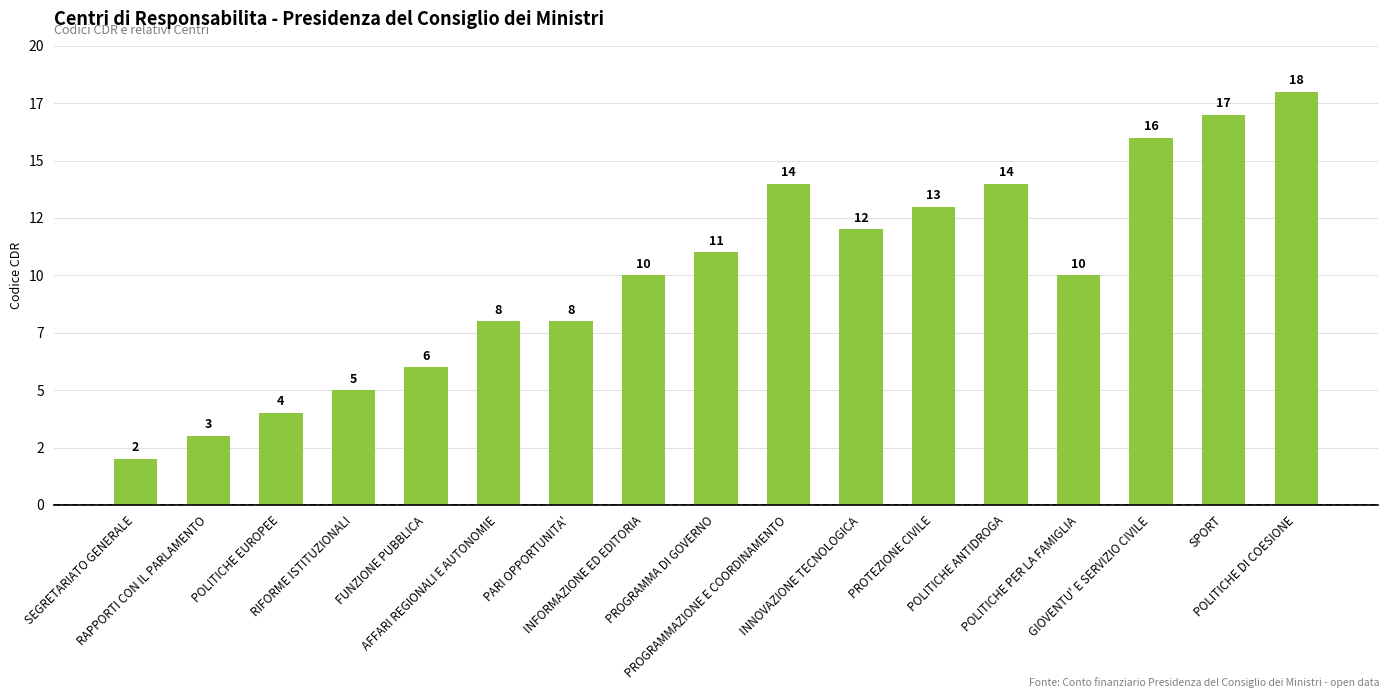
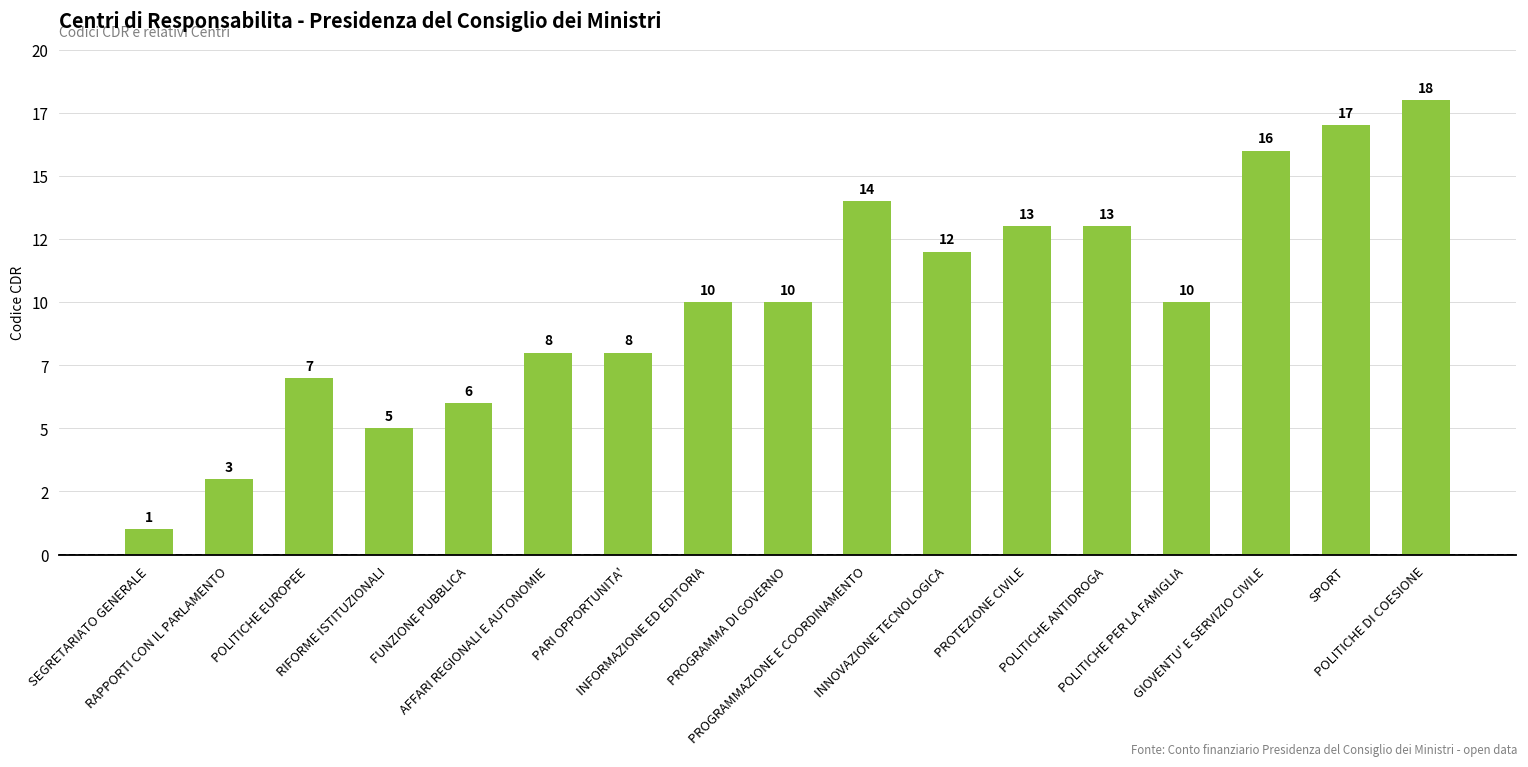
  {
-   "SEGRETARIATO GENERALE": 2,
+   "SEGRETARIATO GENERALE": 1,
    "RAPPORTI CON IL PARLAMENTO": 3,
-   "POLITICHE EUROPEE": 4,
+   "POLITICHE EUROPEE": 7,
    "RIFORME ISTITUZIONALI": 5,
    "FUNZIONE PUBBLICA": 6,
    "AFFARI REGIONALI E AUTONOMIE": 8,
    "PARI OPPORTUNITA'": 8,
    "INFORMAZIONE ED EDITORIA": 10,
-   "PROGRAMMA DI GOVERNO": 11,
+   "PROGRAMMA DI GOVERNO": 10,
    "PROGRAMMAZIONE E COORDINAMENTO": 14,
    "INNOVAZIONE TECNOLOGICA": 12,
    "PROTEZIONE CIVILE": 13,
-   "POLITICHE ANTIDROGA": 14,
+   "POLITICHE ANTIDROGA": 13,
    "POLITICHE PER LA FAMIGLIA": 10,
    "GIOVENTU' E SERVIZIO CIVILE": 16,
    "SPORT": 17,
    "POLITICHE DI COESIONE": 18
  }
